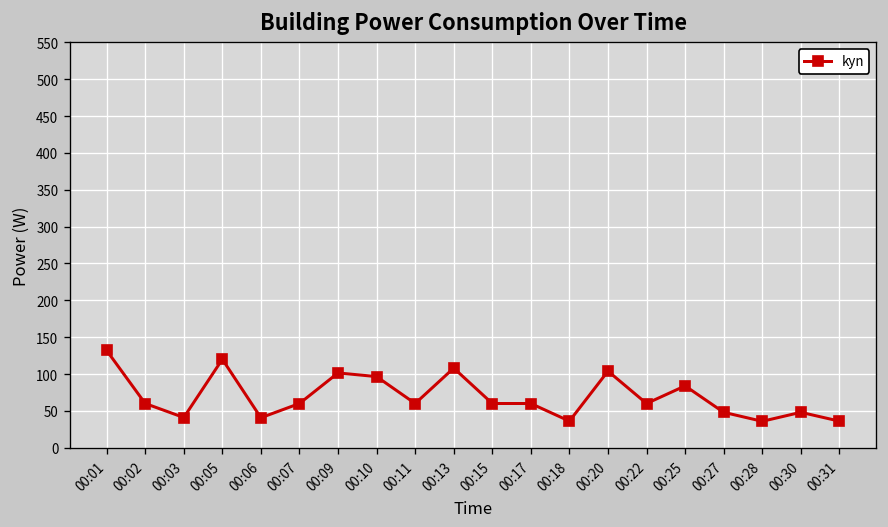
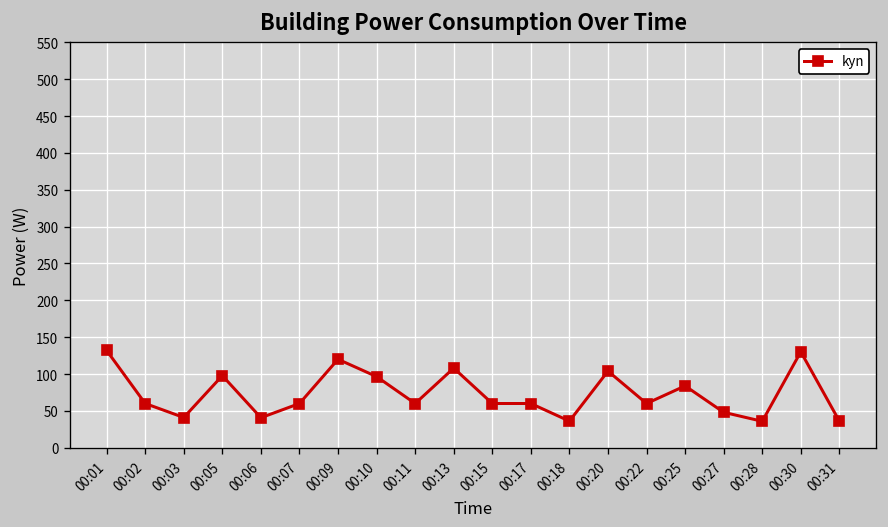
  {
    "00:01": 130,
    "00:02": 60,
    "00:03": 40,
-   "00:05": 120,
+   "00:05": 100,
    "00:06": 40,
    "00:07": 60,
-   "00:09": 100,
+   "00:09": 120,
    "00:10": 100,
    "00:11": 60,
    "00:13": 110,
    "00:15": 60,
    "00:17": 60,
    "00:18": 40,
    "00:20": 100,
    "00:22": 60,
    "00:25": 80,
    "00:27": 50,
    "00:28": 40,
-   "00:30": 50,
+   "00:30": 130,
    "00:31": 40
  }
